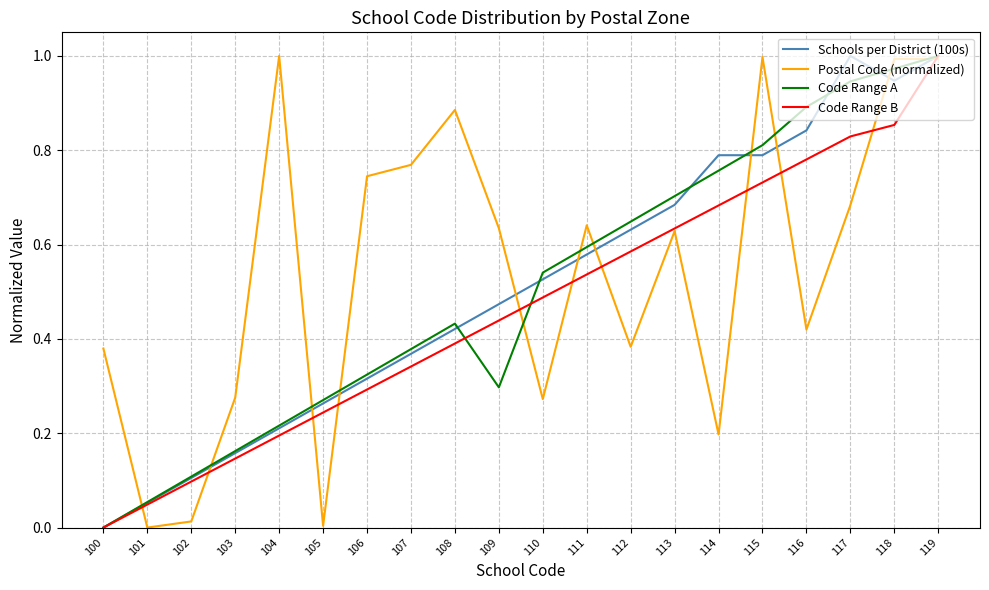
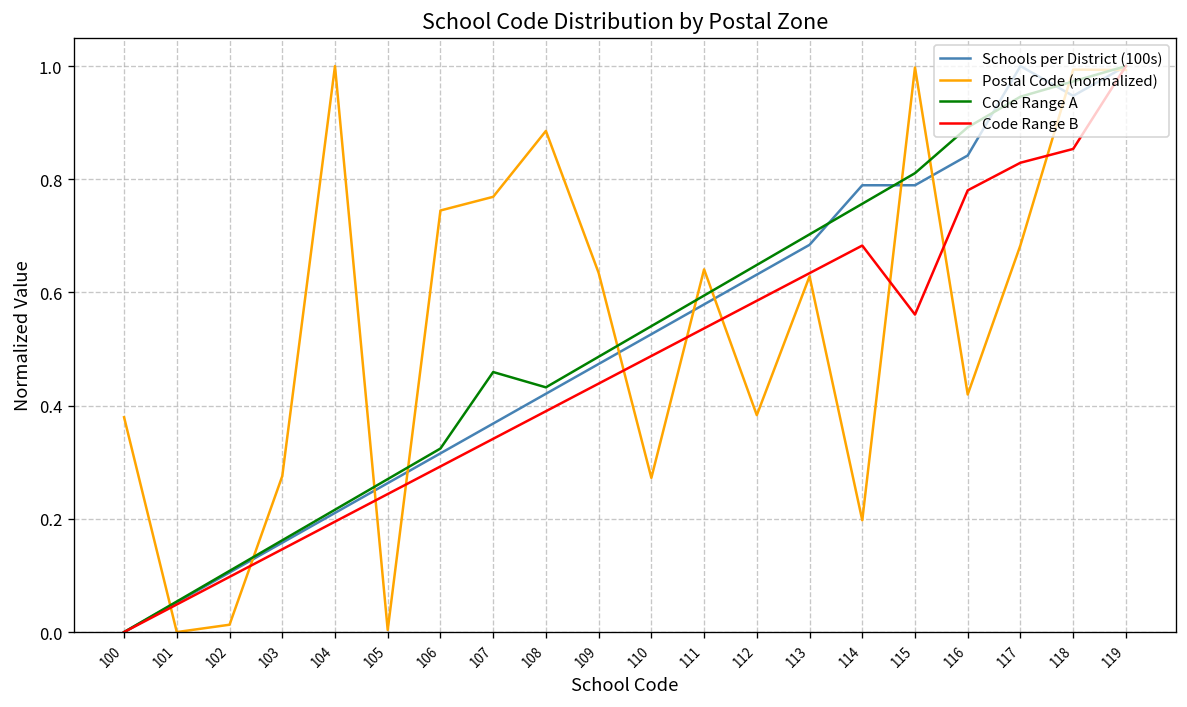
  {
    "Schools per District (100s)": {
      "104": 0.21,
      "105": 0.26,
      "106": 0.32,
      "107": 0.37,
      "108": 0.42,
      "109": 0.47,
      "110": 0.53,
      "111": 0.58,
      "112": 0.63,
      "113": 0.68,
      "114": 0.79,
      "115": 0.79,
      "116": 0.84
    },
    "Postal Code (normalized)": {
      "100": 0.38,
      "101": 0.00,
      "102": 0.01,
      "103": 0.28,
      "104": 1.00,
      "105": 0.00,
      "106": 0.74,
      "107": 0.77,
      "108": 0.89,
      "109": 0.63,
      "110": 0.27,
      "111": 0.64,
      "112": 0.38,
      "113": 0.63,
      "114": 0.20,
      "115": 1.00,
      "116": 0.42,
      "117": 0.68
    },
    "Code Range A": {
      "104": 0.22,
      "105": 0.27,
      "106": 0.32,
-     "107": 0.38,
+     "107": 0.46,
      "108": 0.43,
-     "109": 0.30,
+     "109": 0.49,
      "110": 0.54,
      "111": 0.59,
      "112": 0.65,
      "113": 0.70,
      "114": 0.76,
      "115": 0.81
    },
    "Code Range B": {
      "102": 0.10,
      "103": 0.15,
      "104": 0.20,
      "105": 0.24,
      "106": 0.29,
      "107": 0.34,
      "108": 0.39,
      "109": 0.44,
      "110": 0.49,
      "111": 0.54,
      "112": 0.59,
      "113": 0.63,
      "114": 0.68,
-     "115": 0.73,
+     "115": 0.56,
      "116": 0.78,
      "117": 0.83,
      "118": 0.85
    }
  }
